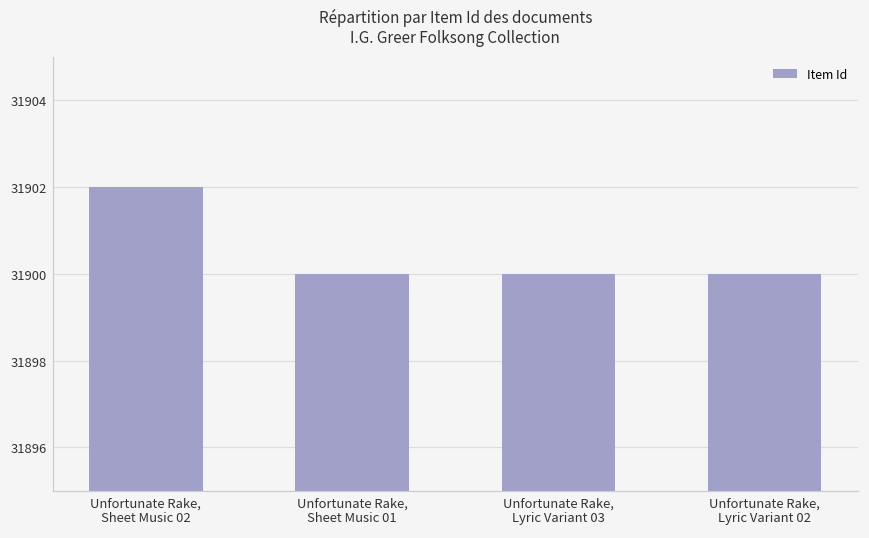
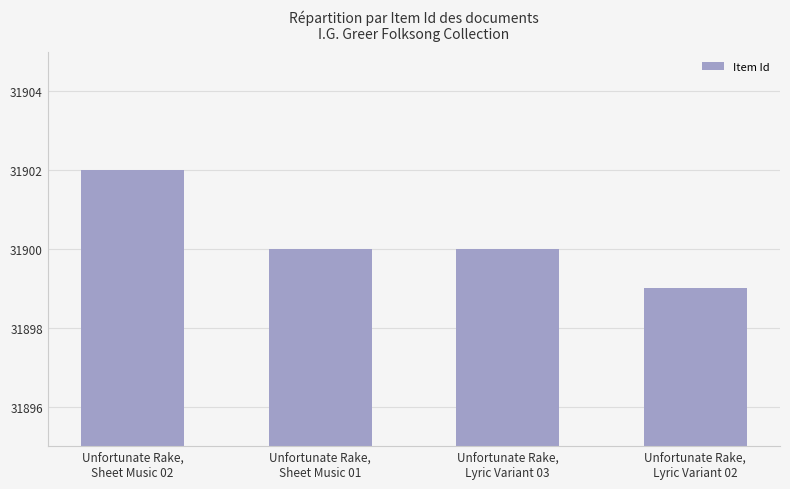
  {
    "Unfortunate Rake, Sheet Music 02": 31902,
    "Unfortunate Rake, Sheet Music 01": 31900,
    "Unfortunate Rake, Lyric Variant 03": 31900,
-   "Unfortunate Rake, Lyric Variant 02": 31900
+   "Unfortunate Rake, Lyric Variant 02": 31899
  }
